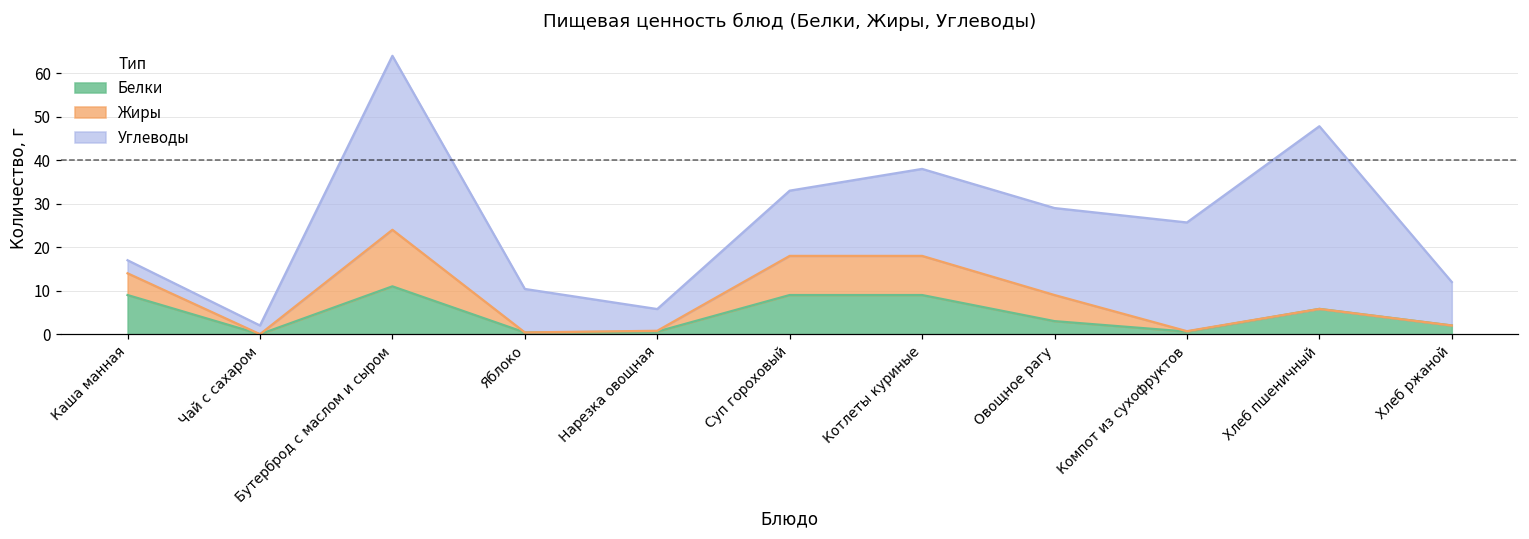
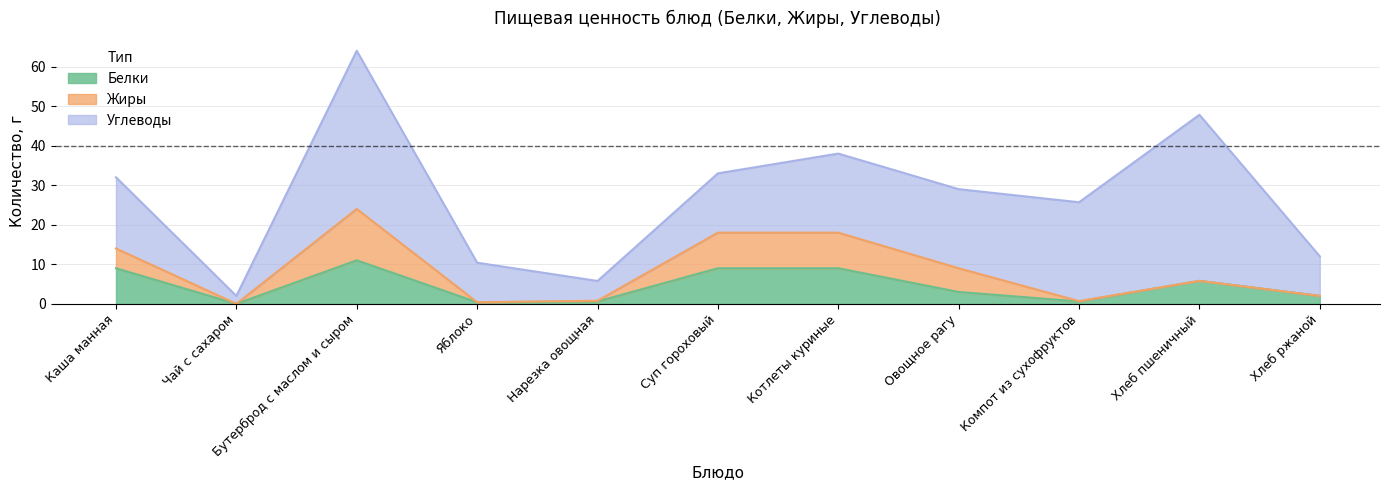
  {
    "Белки": {
      "Каша манная": 9,
      "Бутерброд с маслом и сыром": 11,
      "Суп гороховый": 9,
      "Котлеты куриные": 9,
      "Овощное рагу": 3
    },
    "Жиры": {
      "Каша манная": 5,
      "Бутерброд с маслом и сыром": 13,
      "Суп гороховый": 9,
      "Котлеты куриные": 9,
      "Овощное рагу": 6
    },
    "Углеводы": {
-     "Каша манная": 3,
+     "Каша манная": 18,
      "Чай с сахаром": 2,
      "Бутерброд с маслом и сыром": 40,
      "Яблоко": 10,
      "Нарезка овощная": 5,
      "Суп гороховый": 15,
      "Котлеты куриные": 20,
      "Овощное рагу": 20,
      "Компот из сухофруктов": 25,
      "Хлеб пшеничный": 42,
      "Хлеб ржаной": 10
    }
  }
